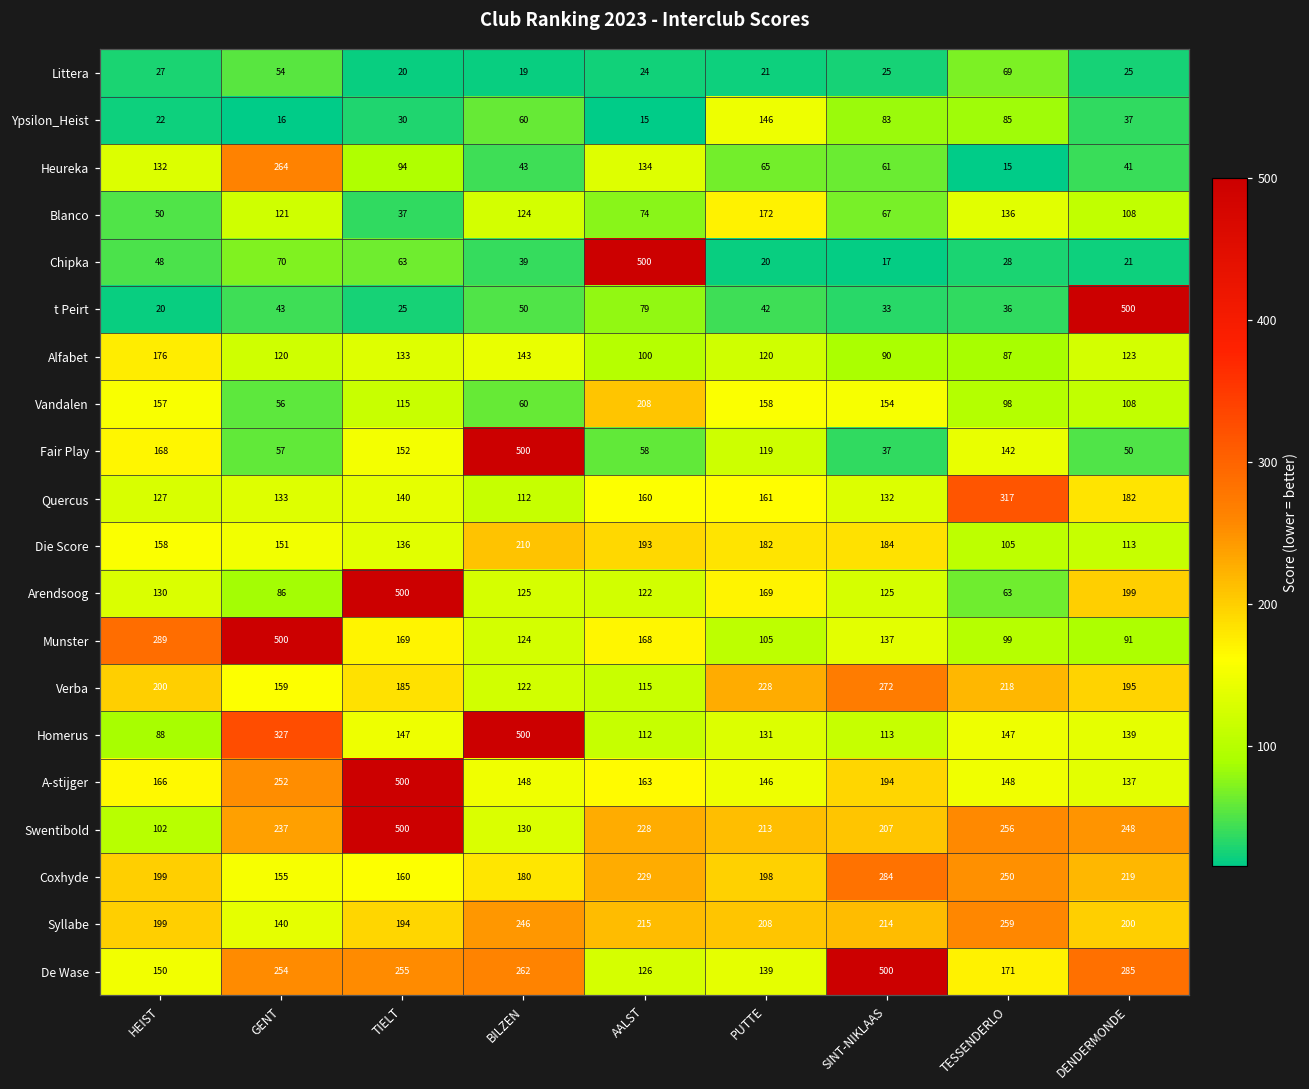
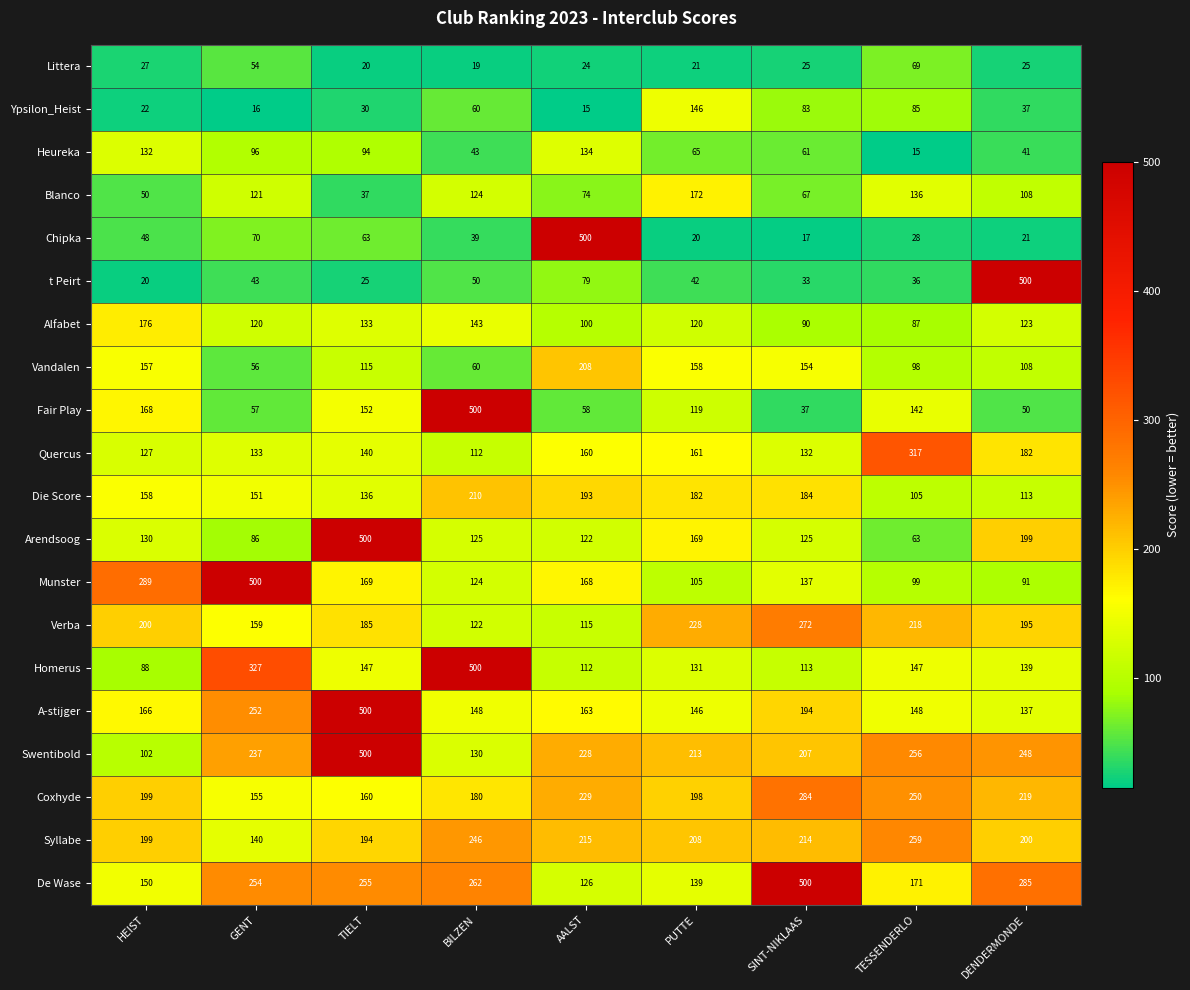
  {
    "Littera": {
      "HEIST": 27,
      "GENT": 54,
      "TIELT": 20,
      "BILZEN": 19,
      "AALST": 24,
      "PUTTE": 21,
      "SINT-NIKLAAS": 25,
      "TESSENDERLO": 69,
      "DENDERMONDE": 25
    },
    "Ypsilon_Heist": {
      "HEIST": 22,
      "GENT": 16,
      "TIELT": 30,
      "BILZEN": 60,
      "AALST": 15,
      "PUTTE": 146,
      "SINT-NIKLAAS": 83,
      "TESSENDERLO": 85,
      "DENDERMONDE": 37
    },
    "Heureka": {
      "HEIST": 132,
-     "GENT": 264,
+     "GENT": 96,
      "TIELT": 94,
      "BILZEN": 43,
      "AALST": 134,
      "PUTTE": 65,
      "SINT-NIKLAAS": 61,
      "TESSENDERLO": 15,
      "DENDERMONDE": 41
    },
    "Blanco": {
      "HEIST": 50,
      "GENT": 121,
      "TIELT": 37,
      "BILZEN": 124,
      "AALST": 74,
      "PUTTE": 172,
      "SINT-NIKLAAS": 67,
      "TESSENDERLO": 136,
      "DENDERMONDE": 108
    },
    "Chipka": {
      "HEIST": 48,
      "GENT": 70,
      "TIELT": 63,
      "BILZEN": 39,
      "AALST": 500,
      "PUTTE": 20,
      "SINT-NIKLAAS": 17,
      "TESSENDERLO": 28,
      "DENDERMONDE": 21
    },
    "t Peirt": {
      "HEIST": 20,
      "GENT": 43,
      "TIELT": 25,
      "BILZEN": 50,
      "AALST": 79,
      "PUTTE": 42,
      "SINT-NIKLAAS": 33,
      "TESSENDERLO": 36,
      "DENDERMONDE": 500
    },
    "Alfabet": {
      "HEIST": 176,
      "GENT": 120,
      "TIELT": 133,
      "BILZEN": 143,
      "AALST": 100,
      "PUTTE": 120,
      "SINT-NIKLAAS": 90,
      "TESSENDERLO": 87,
      "DENDERMONDE": 123
    },
    "Vandalen": {
      "HEIST": 157,
      "GENT": 56,
      "TIELT": 115,
      "BILZEN": 60,
      "AALST": 208,
      "PUTTE": 158,
      "SINT-NIKLAAS": 154,
      "TESSENDERLO": 98,
      "DENDERMONDE": 108
    },
    "Fair Play": {
      "HEIST": 168,
      "GENT": 57,
      "TIELT": 152,
      "BILZEN": 500,
      "AALST": 58,
      "PUTTE": 119,
      "SINT-NIKLAAS": 37,
      "TESSENDERLO": 142,
      "DENDERMONDE": 50
    },
    "Quercus": {
      "HEIST": 127,
      "GENT": 133,
      "TIELT": 140,
      "BILZEN": 112,
      "AALST": 160,
      "PUTTE": 161,
      "SINT-NIKLAAS": 132,
      "TESSENDERLO": 317,
      "DENDERMONDE": 182
    },
    "Die Score": {
      "HEIST": 158,
      "GENT": 151,
      "TIELT": 136,
      "BILZEN": 210,
      "AALST": 193,
      "PUTTE": 182,
      "SINT-NIKLAAS": 184,
      "TESSENDERLO": 105,
      "DENDERMONDE": 113
    },
    "Arendsoog": {
      "HEIST": 130,
      "GENT": 86,
      "TIELT": 500,
      "BILZEN": 125,
      "AALST": 122,
      "PUTTE": 169,
      "SINT-NIKLAAS": 125,
      "TESSENDERLO": 63,
      "DENDERMONDE": 199
    },
    "Munster": {
      "HEIST": 289,
      "GENT": 500,
      "TIELT": 169,
      "BILZEN": 124,
      "AALST": 168,
      "PUTTE": 105,
      "SINT-NIKLAAS": 137,
      "TESSENDERLO": 99,
      "DENDERMONDE": 91
    },
    "Verba": {
      "HEIST": 200,
      "GENT": 159,
      "TIELT": 185,
      "BILZEN": 122,
      "AALST": 115,
      "PUTTE": 228,
      "SINT-NIKLAAS": 272,
      "TESSENDERLO": 218,
      "DENDERMONDE": 195
    },
    "Homerus": {
      "HEIST": 88,
      "GENT": 327,
      "TIELT": 147,
      "BILZEN": 500,
      "AALST": 112,
      "PUTTE": 131,
      "SINT-NIKLAAS": 113,
      "TESSENDERLO": 147,
      "DENDERMONDE": 139
    },
    "A-stijger": {
      "HEIST": 166,
      "GENT": 252,
      "TIELT": 500,
      "BILZEN": 148,
      "AALST": 163,
      "PUTTE": 146,
      "SINT-NIKLAAS": 194,
      "TESSENDERLO": 148,
      "DENDERMONDE": 137
    },
    "Swentibold": {
      "HEIST": 102,
      "GENT": 237,
      "TIELT": 500,
      "BILZEN": 130,
      "AALST": 228,
      "PUTTE": 213,
      "SINT-NIKLAAS": 207,
      "TESSENDERLO": 256,
      "DENDERMONDE": 248
    },
    "Coxhyde": {
      "HEIST": 199,
      "GENT": 155,
      "TIELT": 160,
      "BILZEN": 180,
      "AALST": 229,
      "PUTTE": 198,
      "SINT-NIKLAAS": 284,
      "TESSENDERLO": 250,
      "DENDERMONDE": 219
    },
    "Syllabe": {
      "HEIST": 199,
      "GENT": 140,
      "TIELT": 194,
      "BILZEN": 246,
      "AALST": 215,
      "PUTTE": 208,
      "SINT-NIKLAAS": 214,
      "TESSENDERLO": 259,
      "DENDERMONDE": 200
    },
    "De Wase": {
      "HEIST": 150,
      "GENT": 254,
      "TIELT": 255,
      "BILZEN": 262,
      "AALST": 126,
      "PUTTE": 139,
      "SINT-NIKLAAS": 500,
      "TESSENDERLO": 171,
      "DENDERMONDE": 285
    }
  }
